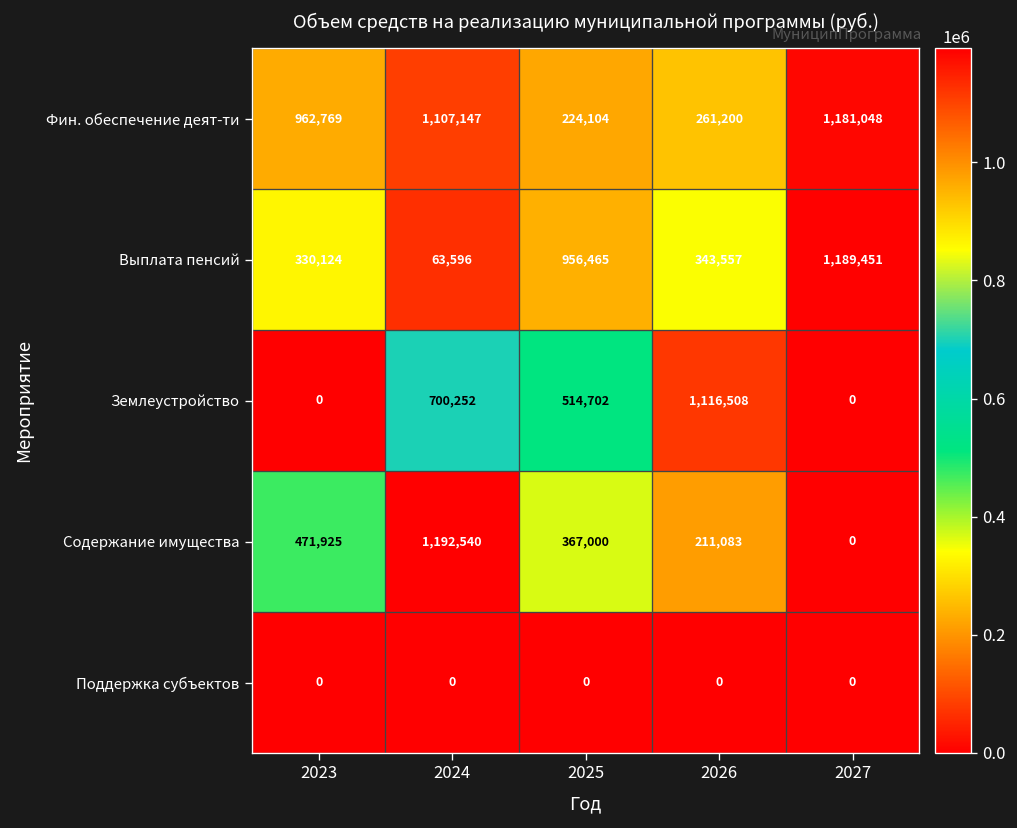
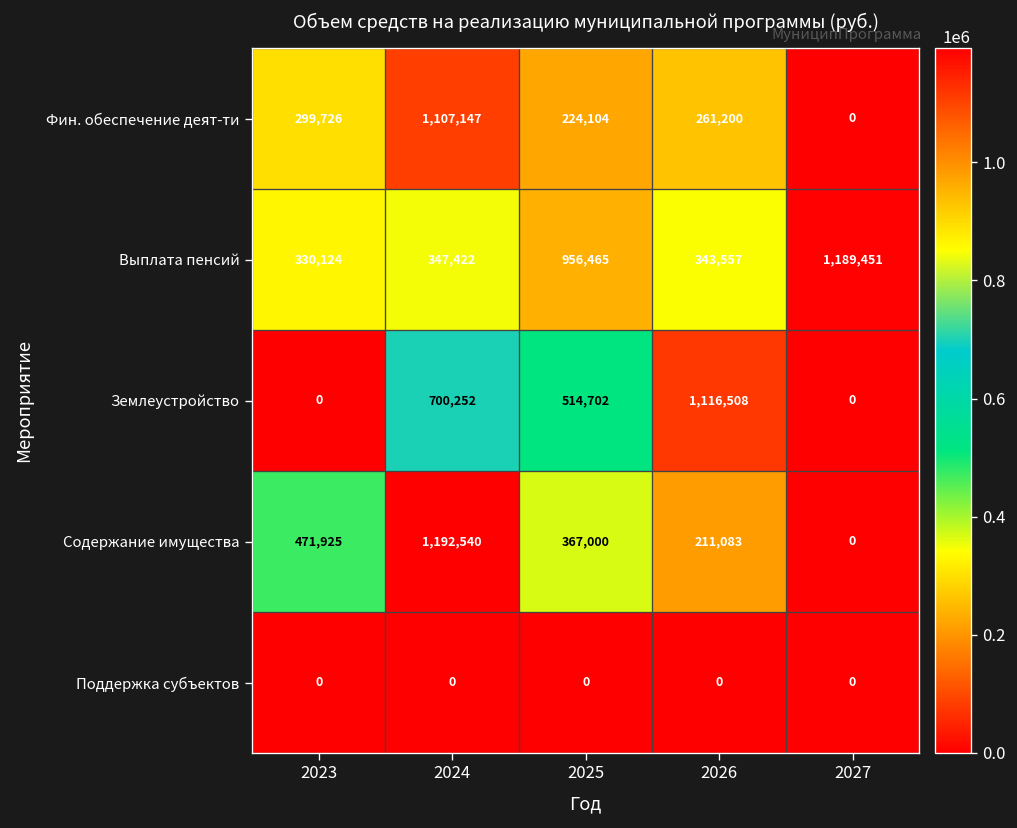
  {
    "Фин. обеспечение деят-ти": {
-     "2023": "962,769",
+     "2023": "299,726",
      "2024": "1,107,147",
      "2025": "224,104",
      "2026": "261,200",
-     "2027": "1,181,048"
+     "2027": "0"
    },
    "Выплата пенсий": {
      "2023": "330,124",
-     "2024": "63,596",
+     "2024": "347,422",
      "2025": "956,465",
      "2026": "343,557",
      "2027": "1,189,451"
    },
    "Землеустройство": {
      "2023": "0",
      "2024": "700,252",
      "2025": "514,702",
      "2026": "1,116,508",
      "2027": "0"
    },
    "Содержание имущества": {
      "2023": "471,925",
      "2024": "1,192,540",
      "2025": "367,000",
      "2026": "211,083",
      "2027": "0"
    },
    "Поддержка субъектов": {
      "2023": "0",
      "2024": "0",
      "2025": "0",
      "2026": "0",
      "2027": "0"
    }
  }
